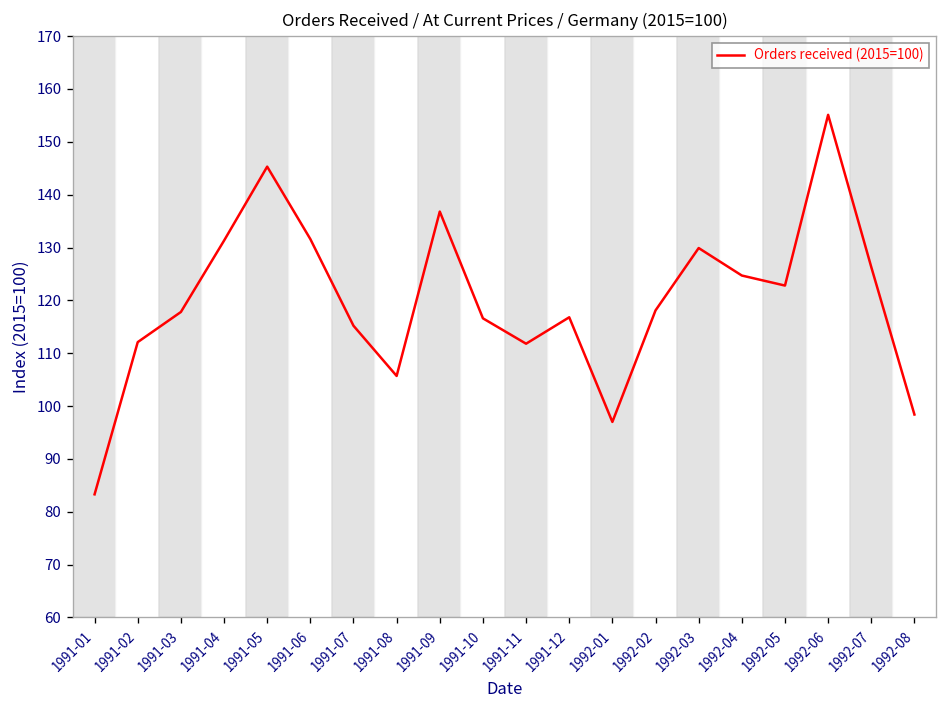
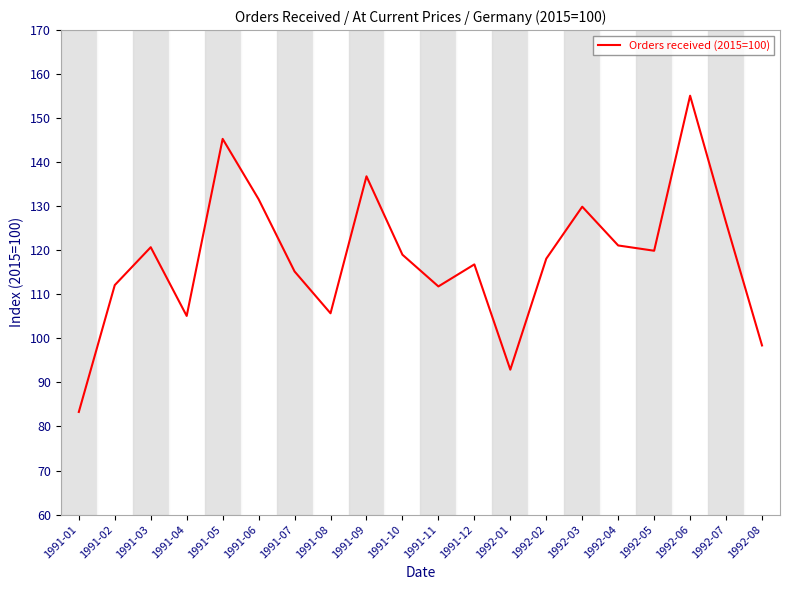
  {
    "1991-01": 83,
    "1991-02": 112,
-   "1991-03": 118,
-   "1991-04": 131,
+   "1991-03": 121,
+   "1991-04": 105,
    "1991-05": 145,
    "1991-06": 132,
    "1991-07": 115,
    "1991-08": 106,
    "1991-09": 137,
-   "1991-10": 117,
+   "1991-10": 119,
    "1991-11": 112,
    "1991-12": 117,
-   "1992-01": 97,
+   "1992-01": 93,
    "1992-02": 118,
    "1992-03": 130,
-   "1992-04": 125,
-   "1992-05": 123,
+   "1992-04": 121,
+   "1992-05": 120,
    "1992-06": 155,
    "1992-07": 126,
    "1992-08": 98
  }
